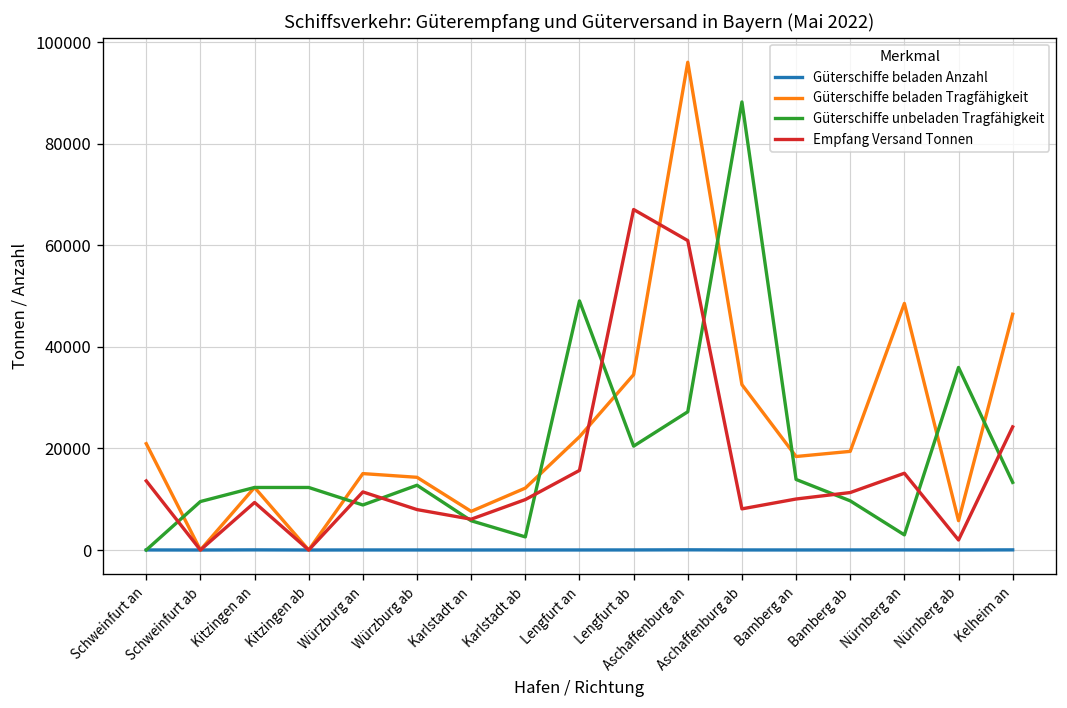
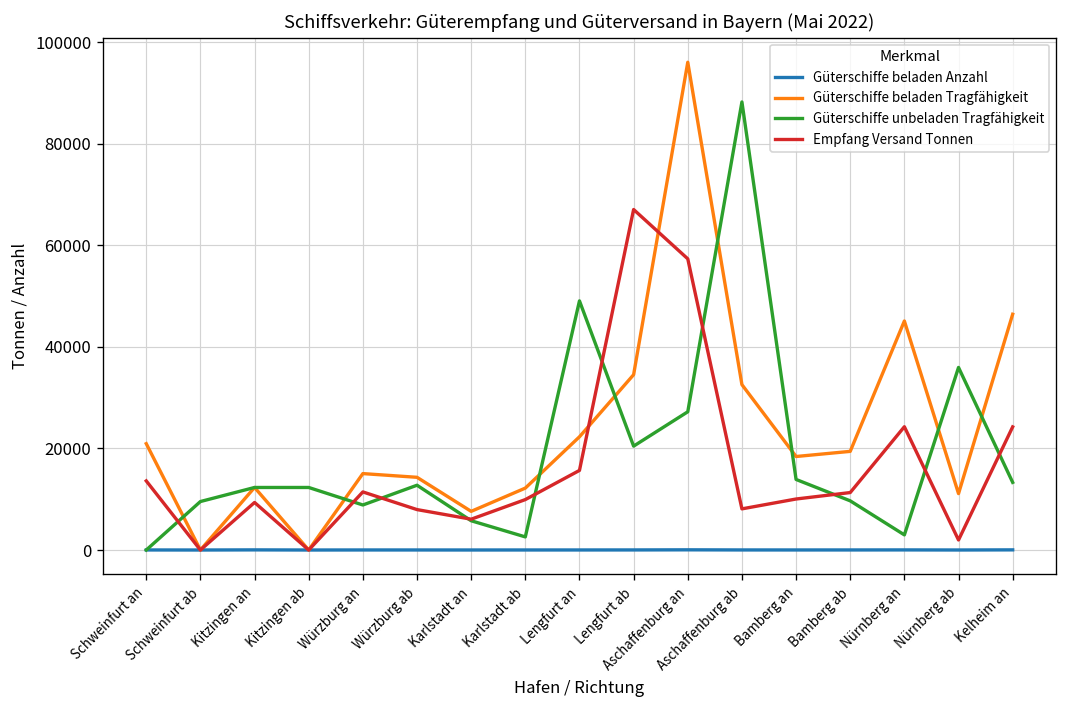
  {
    "Güterschiffe beladen Anzahl": {
      "Kitzingen an": 0,
      "Würzburg an": 0,
      "Würzburg ab": 0,
      "Karlstadt an": 0,
      "Karlstadt ab": 0,
      "Lengfurt an": 0,
      "Lengfurt ab": 0,
      "Aschaffenburg an": 0,
      "Aschaffenburg ab": 0,
      "Bamberg an": 0,
      "Bamberg ab": 0,
      "Nürnberg an": 0,
      "Nürnberg ab": 0,
      "Kelheim an": 0
    },
    "Güterschiffe beladen Tragfähigkeit": {
      "Schweinfurt an": 21000,
      "Würzburg an": 15000,
      "Würzburg ab": 14000,
      "Karlstadt an": 8000,
      "Karlstadt ab": 12000,
      "Lengfurt an": 22000,
      "Lengfurt ab": 35000,
      "Aschaffenburg an": 96000,
      "Aschaffenburg ab": 33000,
      "Bamberg an": 18000,
      "Bamberg ab": 19000,
-     "Nürnberg an": 49000,
-     "Nürnberg ab": 6000,
+     "Nürnberg an": 45000,
+     "Nürnberg ab": 11000,
      "Kelheim an": 46000
    },
    "Güterschiffe unbeladen Tragfähigkeit": {
      "Schweinfurt ab": 10000,
      "Kitzingen ab": 12000,
      "Würzburg an": 9000,
      "Würzburg ab": 13000,
      "Karlstadt ab": 3000,
      "Lengfurt an": 49000,
      "Lengfurt ab": 20000,
      "Aschaffenburg an": 27000,
      "Aschaffenburg ab": 88000,
      "Bamberg an": 14000,
      "Bamberg ab": 10000,
      "Nürnberg an": 3000,
      "Nürnberg ab": 36000,
      "Kelheim an": 13000
    },
    "Empfang Versand Tonnen": {
      "Schweinfurt an": 14000,
      "Kitzingen an": 9000,
      "Würzburg an": 11000,
      "Würzburg ab": 8000,
      "Karlstadt ab": 10000,
      "Lengfurt an": 16000,
      "Lengfurt ab": 67000,
-     "Aschaffenburg an": 61000,
+     "Aschaffenburg an": 57000,
      "Aschaffenburg ab": 8000,
      "Bamberg an": 10000,
      "Bamberg ab": 11000,
-     "Nürnberg an": 15000,
+     "Nürnberg an": 24000,
      "Nürnberg ab": 2000,
      "Kelheim an": 24000
    }
  }
